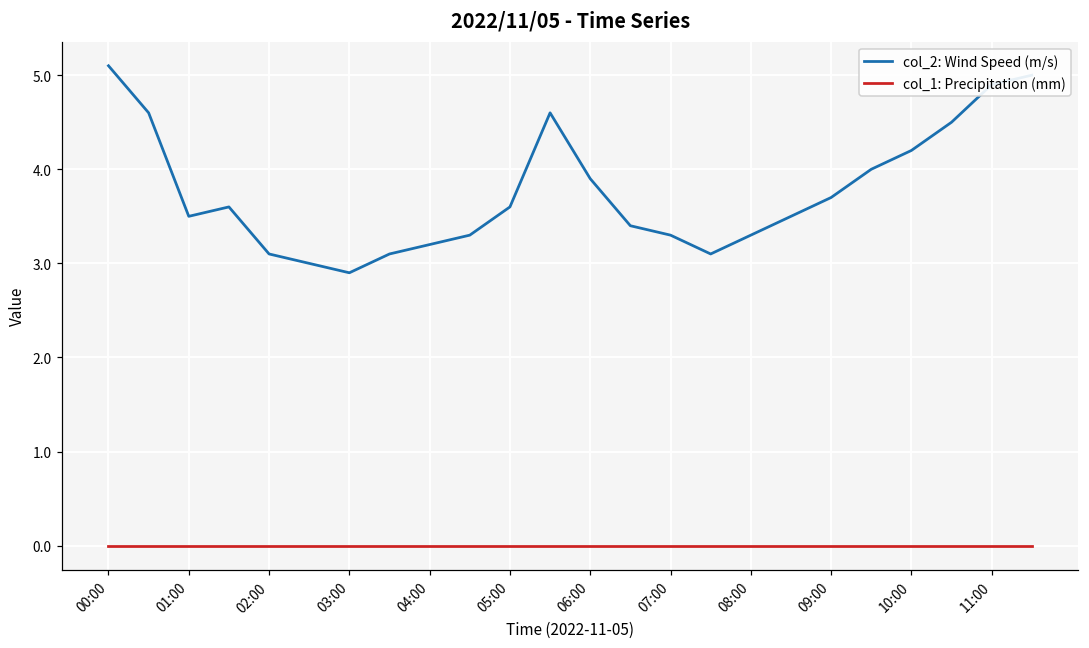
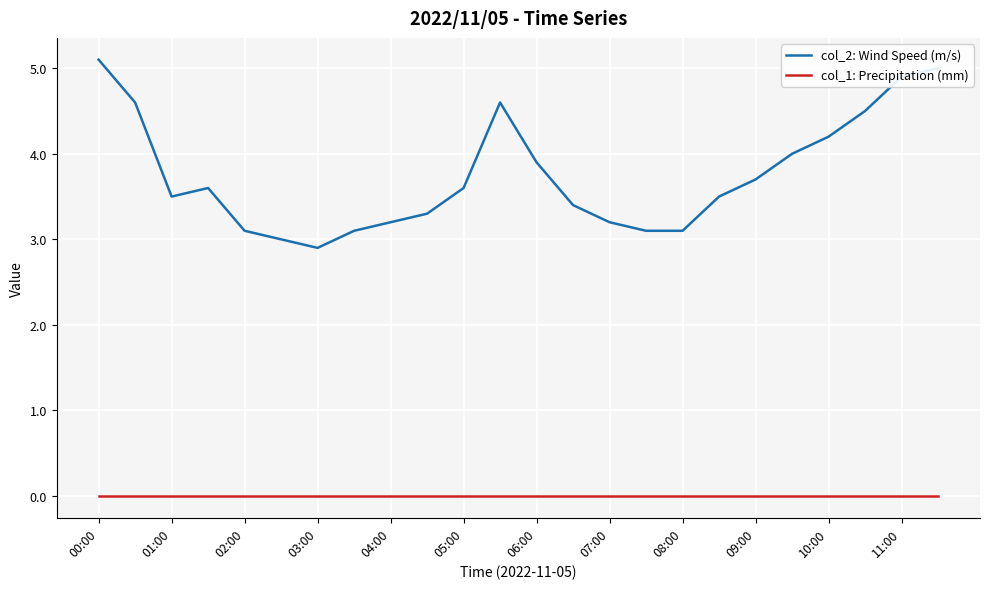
  {
    "col_2: Wind Speed (m/s)": {
      "00:00": 5.1,
      "01:00": 3.5,
      "02:00": 3.1,
      "03:00": 2.9,
      "04:00": 3.2,
      "05:00": 3.6,
      "06:00": 3.9,
-     "07:00": 3.3,
-     "08:00": 3.3,
+     "07:00": 3.2,
+     "08:00": 3.1,
      "09:00": 3.7,
      "10:00": 4.2
    },
    "col_1: Precipitation (mm)": {
      "00:00": 0.0,
      "01:00": 0.0,
      "02:00": 0.0,
      "03:00": 0.0,
      "04:00": 0.0,
      "05:00": 0.0,
      "06:00": 0.0,
      "07:00": 0.0,
      "08:00": 0.0,
      "09:00": 0.0,
      "10:00": 0.0,
      "11:00": 0.0
    }
  }
